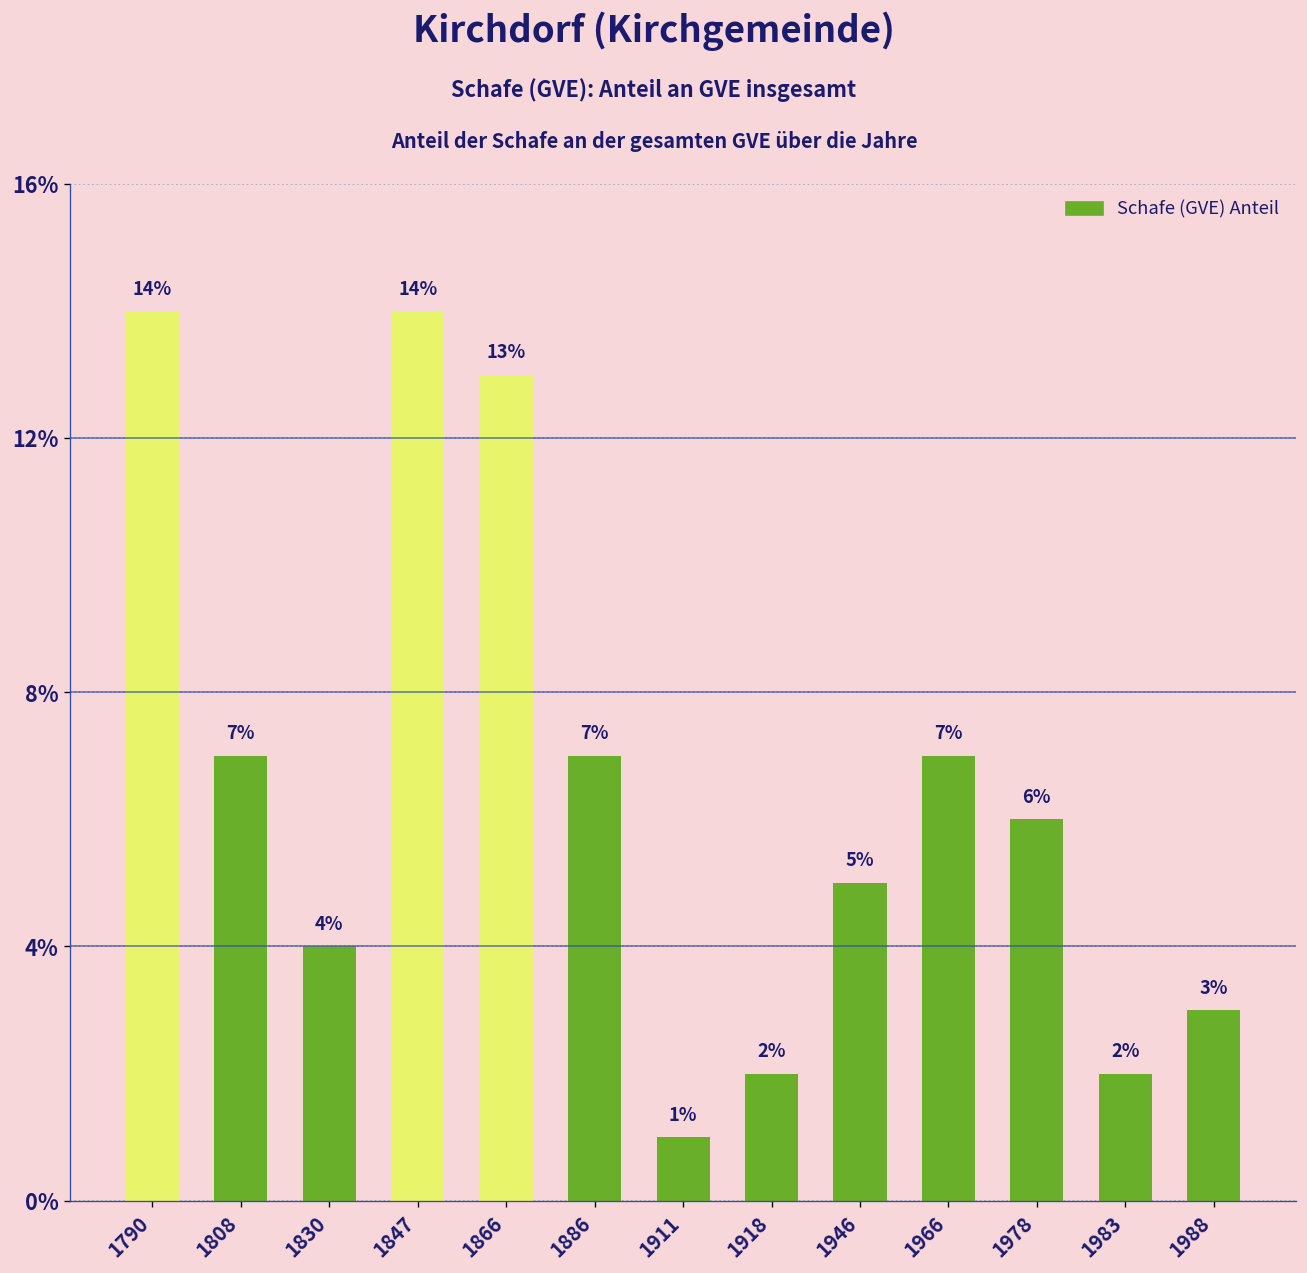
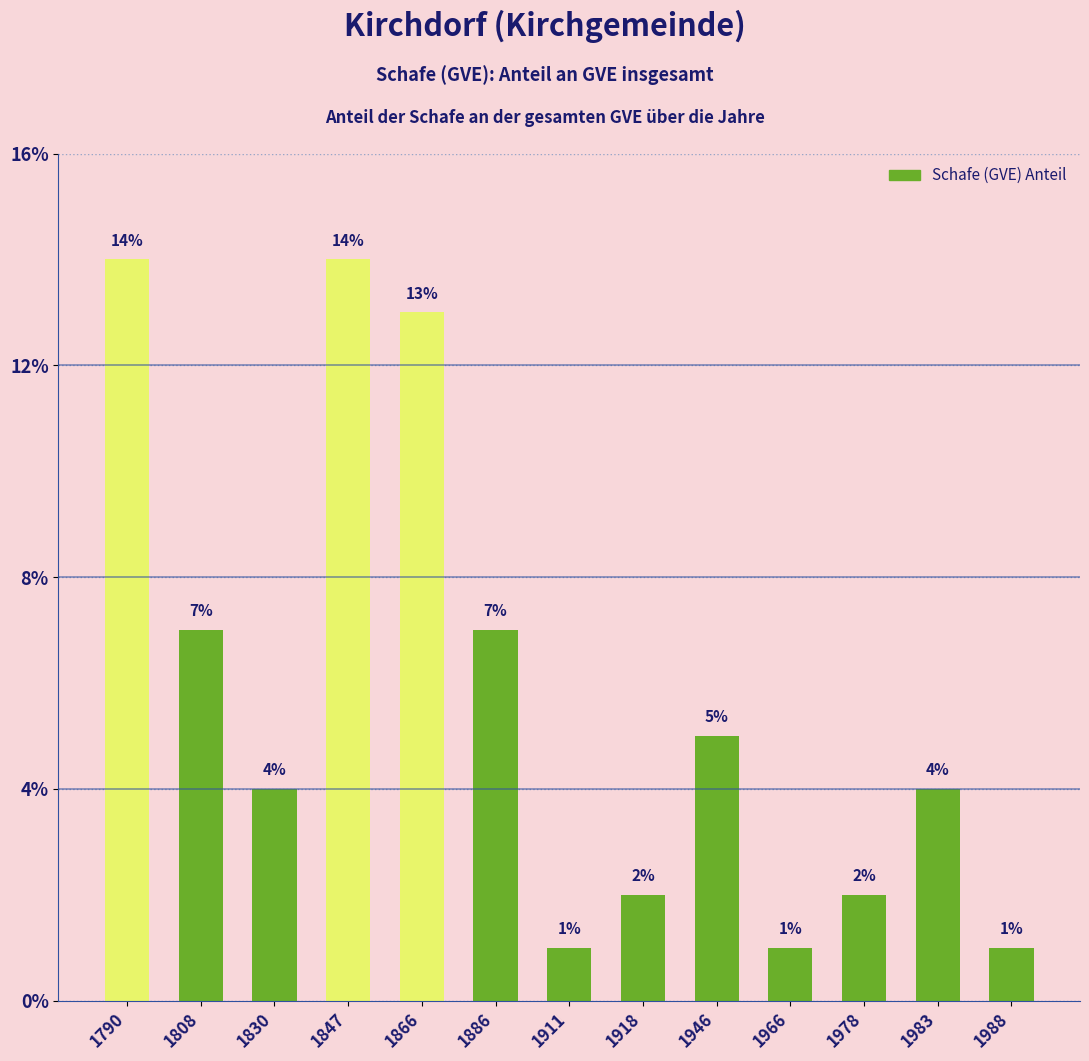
  {
    "1790": "14%",
    "1808": "7%",
    "1830": "4%",
    "1847": "14%",
    "1866": "13%",
    "1886": "7%",
    "1911": "1%",
    "1918": "2%",
    "1946": "5%",
-   "1966": "7%",
-   "1978": "6%",
-   "1983": "2%",
-   "1988": "3%"
+   "1966": "1%",
+   "1978": "2%",
+   "1983": "4%",
+   "1988": "1%"
  }
